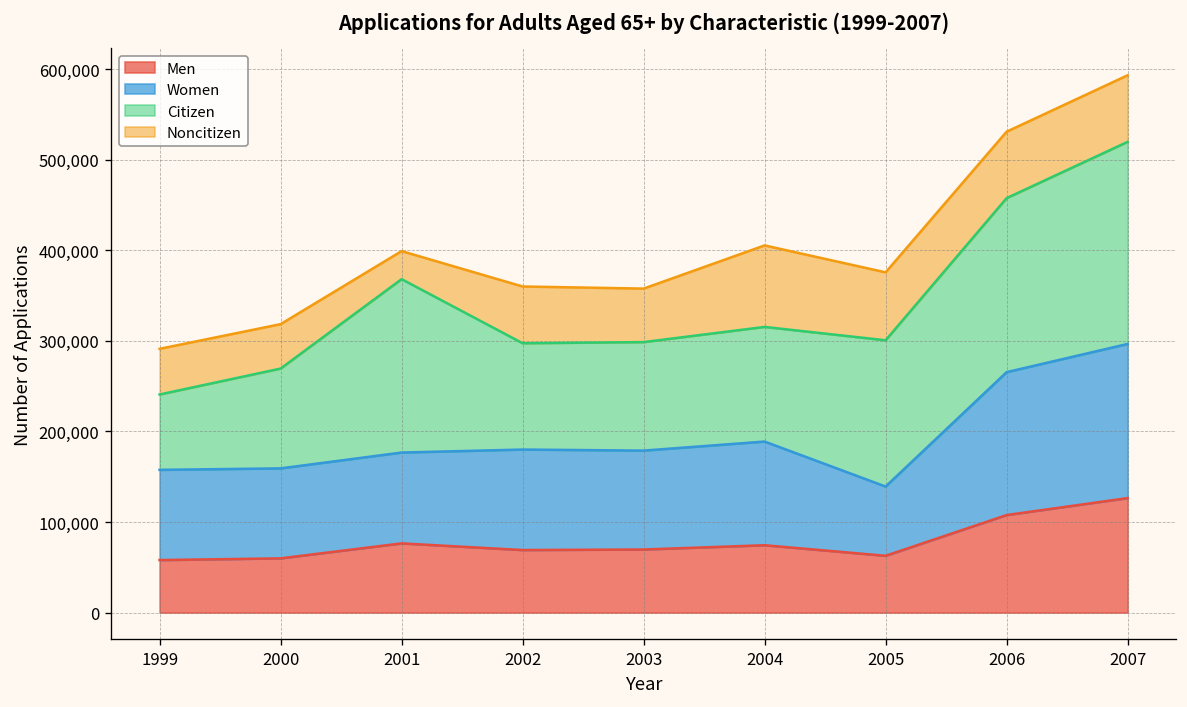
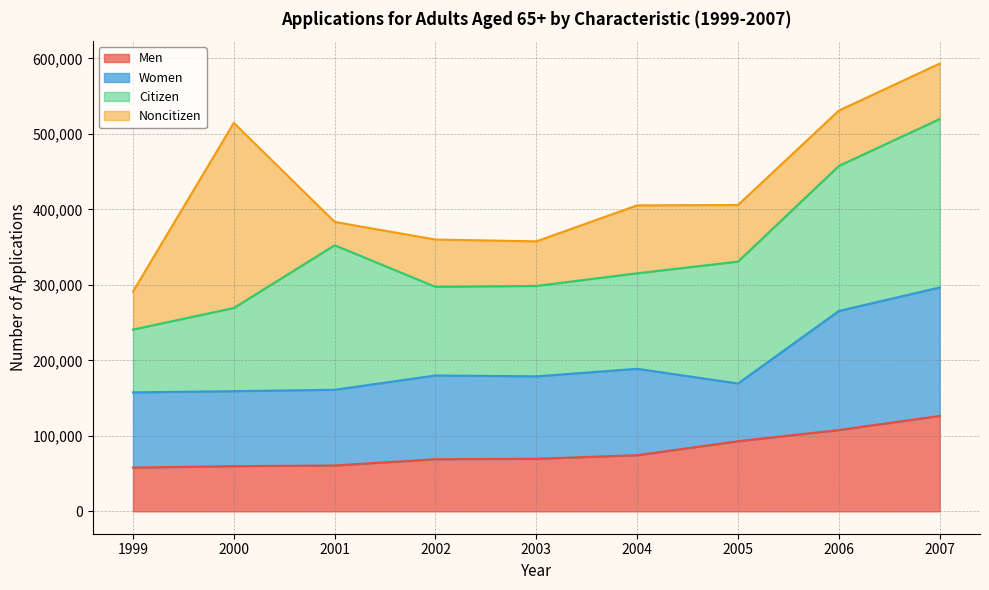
  {
    "Men": {
      "1999": "60,000",
      "2000": "60,000",
-     "2001": "80,000",
+     "2001": "60,000",
      "2002": "70,000",
      "2003": "70,000",
      "2004": "70,000",
-     "2005": "60,000",
+     "2005": "90,000",
      "2006": "110,000",
      "2007": "130,000"
    },
    "Women": {
      "1999": "100,000",
      "2000": "100,000",
      "2001": "100,000",
      "2002": "110,000",
      "2003": "110,000",
      "2004": "110,000",
      "2005": "80,000",
      "2006": "160,000",
      "2007": "170,000"
    },
    "Citizen": {
      "1999": "80,000",
      "2000": "110,000",
      "2001": "190,000",
      "2002": "120,000",
      "2003": "120,000",
      "2004": "130,000",
      "2005": "160,000",
      "2006": "190,000",
      "2007": "220,000"
    },
    "Noncitizen": {
      "1999": "50,000",
-     "2000": "50,000",
+     "2000": "250,000",
      "2001": "30,000",
      "2002": "60,000",
      "2003": "60,000",
      "2004": "90,000",
      "2005": "80,000",
      "2006": "70,000",
      "2007": "70,000"
    }
  }
